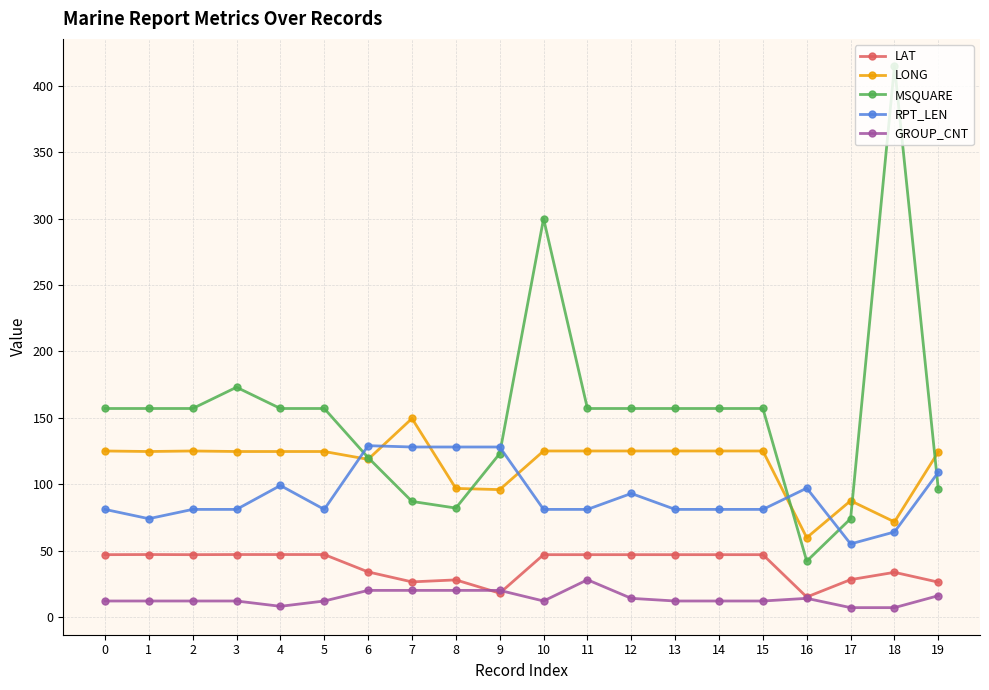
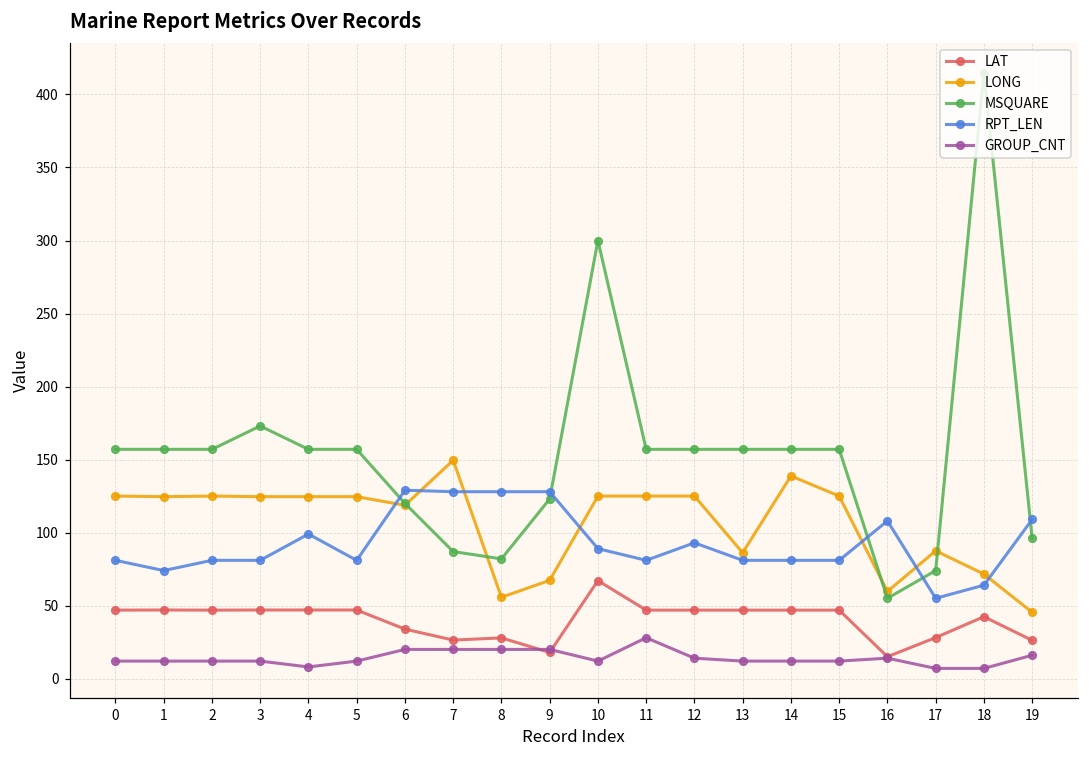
  {
    "LAT": {
      "0": 47,
      "1": 47,
      "2": 47,
      "3": 47,
      "4": 47,
      "5": 47,
      "6": 34,
      "7": 26,
      "8": 28,
      "9": 18,
-     "10": 47,
+     "10": 67,
      "11": 47,
      "12": 47,
      "13": 47,
      "14": 47,
      "15": 47,
      "17": 28,
-     "18": 34,
+     "18": 42,
      "19": 26
    },
    "LONG": {
      "0": 125,
      "1": 125,
      "2": 125,
      "3": 125,
      "4": 125,
      "5": 125,
      "7": 150,
-     "8": 97,
-     "9": 96,
+     "8": 56,
+     "9": 67,
      "10": 125,
      "11": 125,
      "12": 125,
-     "13": 125,
-     "14": 125,
+     "13": 86,
+     "14": 139,
      "15": 125,
      "16": 60,
      "17": 88,
      "18": 72,
-     "19": 124
+     "19": 45
    },
    "MSQUARE": {
      "0": 157,
      "1": 157,
      "2": 157,
      "3": 173,
      "4": 157,
      "5": 157,
      "7": 87,
      "8": 82,
      "9": 123,
      "10": 300,
      "11": 157,
      "12": 157,
      "13": 157,
      "14": 157,
      "15": 157,
-     "16": 42,
+     "16": 55,
      "17": 74,
      "19": 96
    },
    "RPT_LEN": {
      "0": 81,
      "1": 74,
      "2": 81,
      "3": 81,
      "4": 99,
      "5": 81,
      "6": 129,
      "7": 128,
      "8": 128,
      "9": 128,
-     "10": 81,
+     "10": 89,
      "11": 81,
      "12": 93,
      "13": 81,
      "14": 81,
      "15": 81,
-     "16": 97,
+     "16": 108,
      "17": 55,
      "18": 64,
      "19": 109
    },
    "GROUP_CNT": {
      "0": 12,
      "1": 12,
      "2": 12,
      "3": 12,
      "4": 8,
      "5": 12,
      "6": 20,
      "7": 20,
      "8": 20,
      "9": 20,
      "10": 12,
      "11": 28,
      "12": 14,
      "13": 12,
      "14": 12,
      "15": 12,
      "17": 7,
      "18": 7,
      "19": 16
    }
  }
